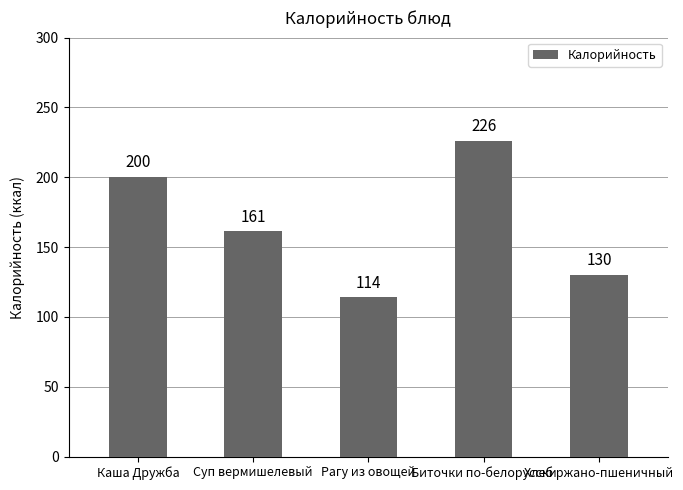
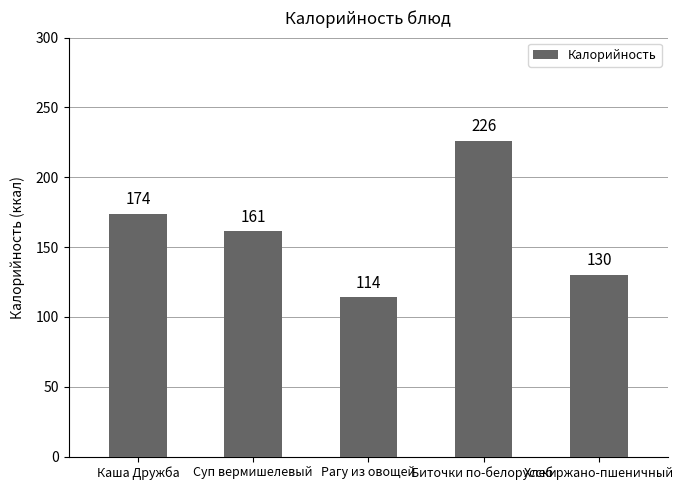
  {
-   "Каша Дружба": 200,
+   "Каша Дружба": 174,
    "Суп вермишелевый": 161,
    "Рагу из овощей": 114
  }
